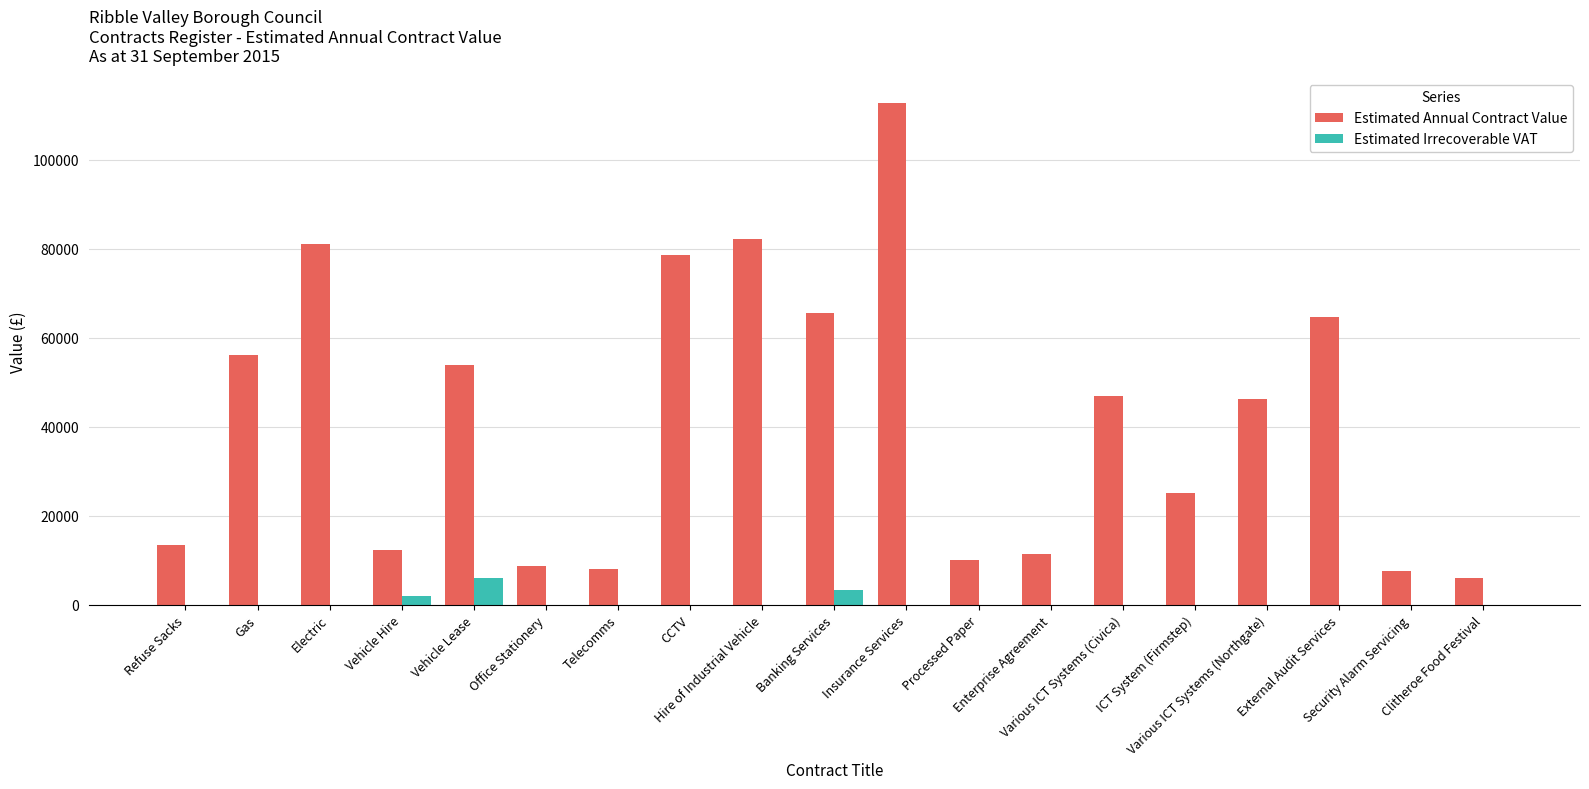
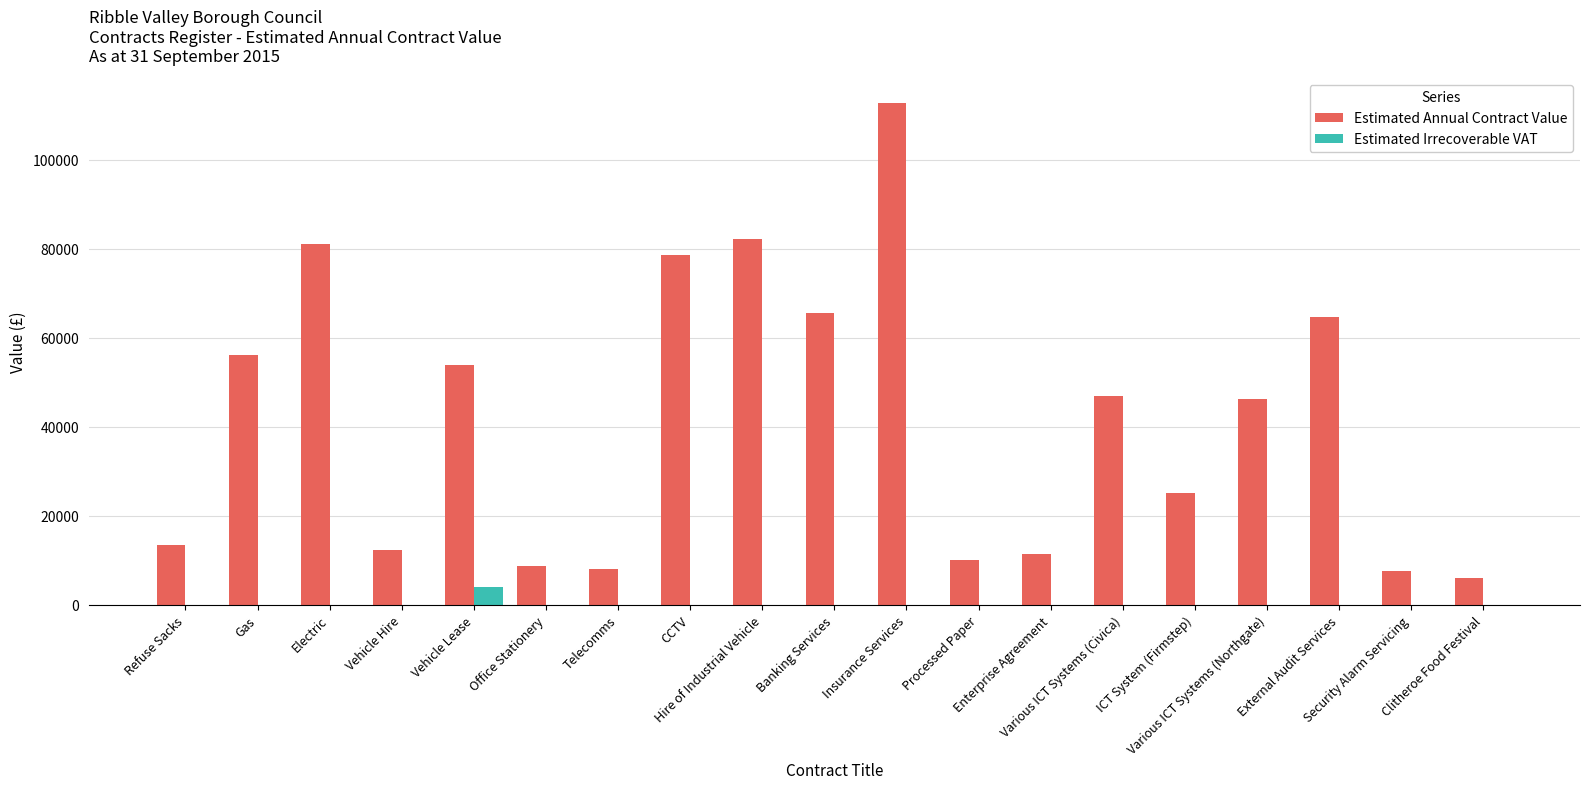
  {
    "Estimated Annual Contract Value": {
      "Refuse Sacks": 14000,
      "Gas": 56000,
      "Electric": 81000,
      "Vehicle Hire": 12000,
      "Vehicle Lease": 54000,
      "Office Stationery": 9000,
      "Telecomms": 8000,
      "CCTV": 79000,
      "Hire of Industrial Vehicle": 82000,
      "Banking Services": 66000,
      "Insurance Services": 113000,
      "Processed Paper": 10000,
      "Enterprise Agreement": 11000,
      "Various ICT Systems (Civica)": 47000,
      "ICT System (Firmstep)": 25000,
      "Various ICT Systems (Northgate)": 46000,
      "External Audit Services": 65000,
      "Security Alarm Servicing": 8000,
      "Clitheroe Food Festival": 6000
    },
    "Estimated Irrecoverable VAT": {
      "Refuse Sacks": 0,
      "Gas": 0,
      "Electric": 0,
-     "Vehicle Hire": 2000,
-     "Vehicle Lease": 6000,
+     "Vehicle Hire": 0,
+     "Vehicle Lease": 4000,
      "Office Stationery": 0,
      "Telecomms": 0,
      "CCTV": 0,
      "Hire of Industrial Vehicle": 0,
-     "Banking Services": 3000,
+     "Banking Services": 0,
      "Insurance Services": 0,
      "Processed Paper": 0,
      "Enterprise Agreement": 0,
      "Various ICT Systems (Civica)": 0,
      "ICT System (Firmstep)": 0,
      "Various ICT Systems (Northgate)": 0,
      "External Audit Services": 0,
      "Security Alarm Servicing": 0,
      "Clitheroe Food Festival": 0
    }
  }
